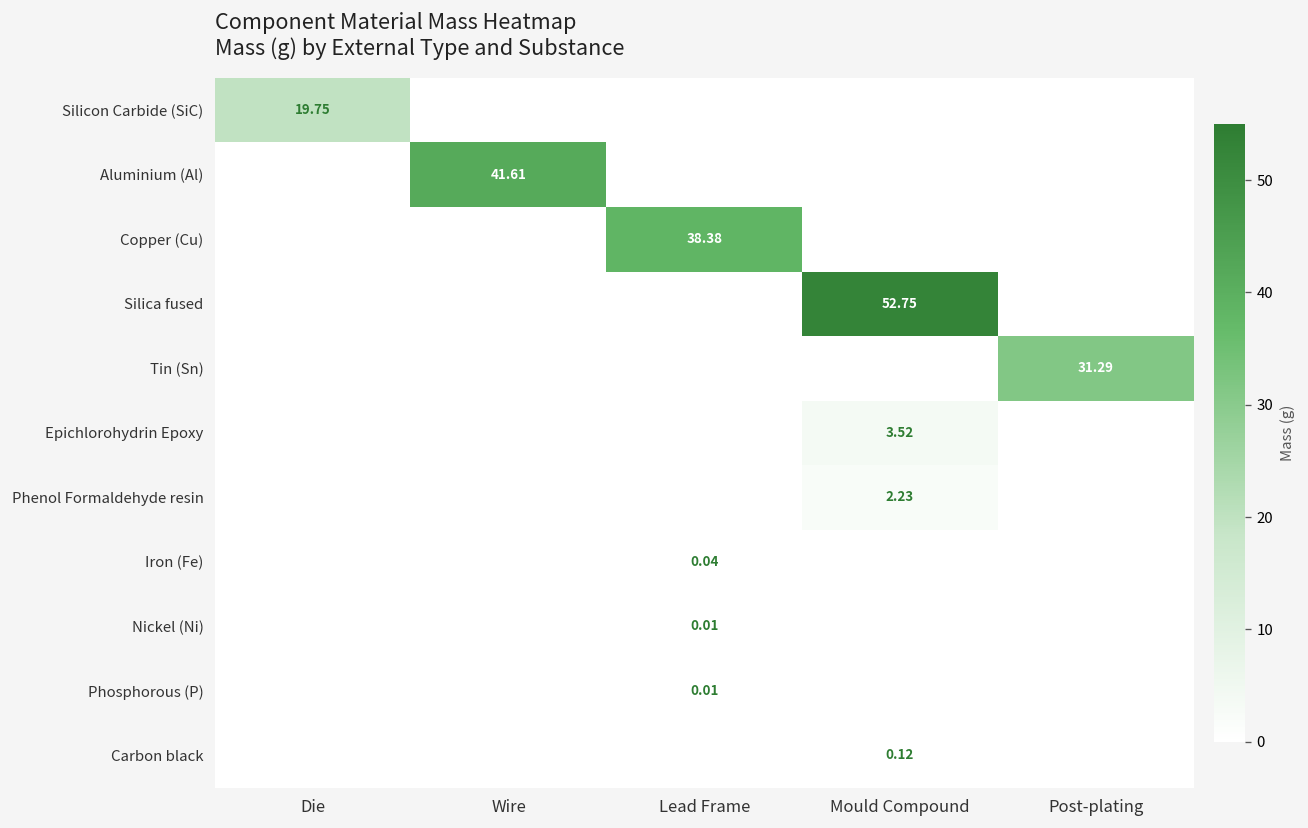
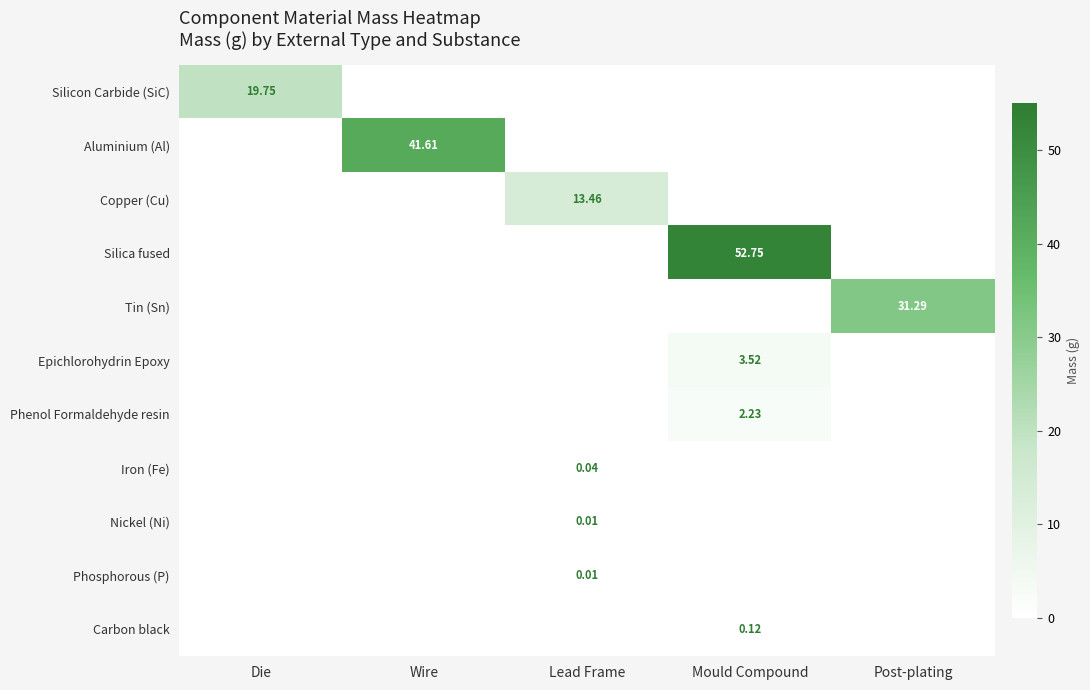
  {
    "Silicon Carbide (SiC)": {
      "Die": 19.75
    },
    "Aluminium (Al)": {
      "Wire": 41.61
    },
    "Copper (Cu)": {
-     "Lead Frame": 38.38
+     "Lead Frame": 13.46
    },
    "Silica fused": {
      "Mould Compound": 52.75
    },
    "Tin (Sn)": {
      "Post-plating": 31.29
    },
    "Epichlorohydrin Epoxy": {
      "Mould Compound": 3.52
    },
    "Phenol Formaldehyde resin": {
      "Mould Compound": 2.23
    },
    "Iron (Fe)": {
      "Lead Frame": 0.04
    },
    "Nickel (Ni)": {
      "Lead Frame": 0.01
    },
    "Phosphorous (P)": {
      "Lead Frame": 0.01
    },
    "Carbon black": {
      "Mould Compound": 0.12
    }
  }
